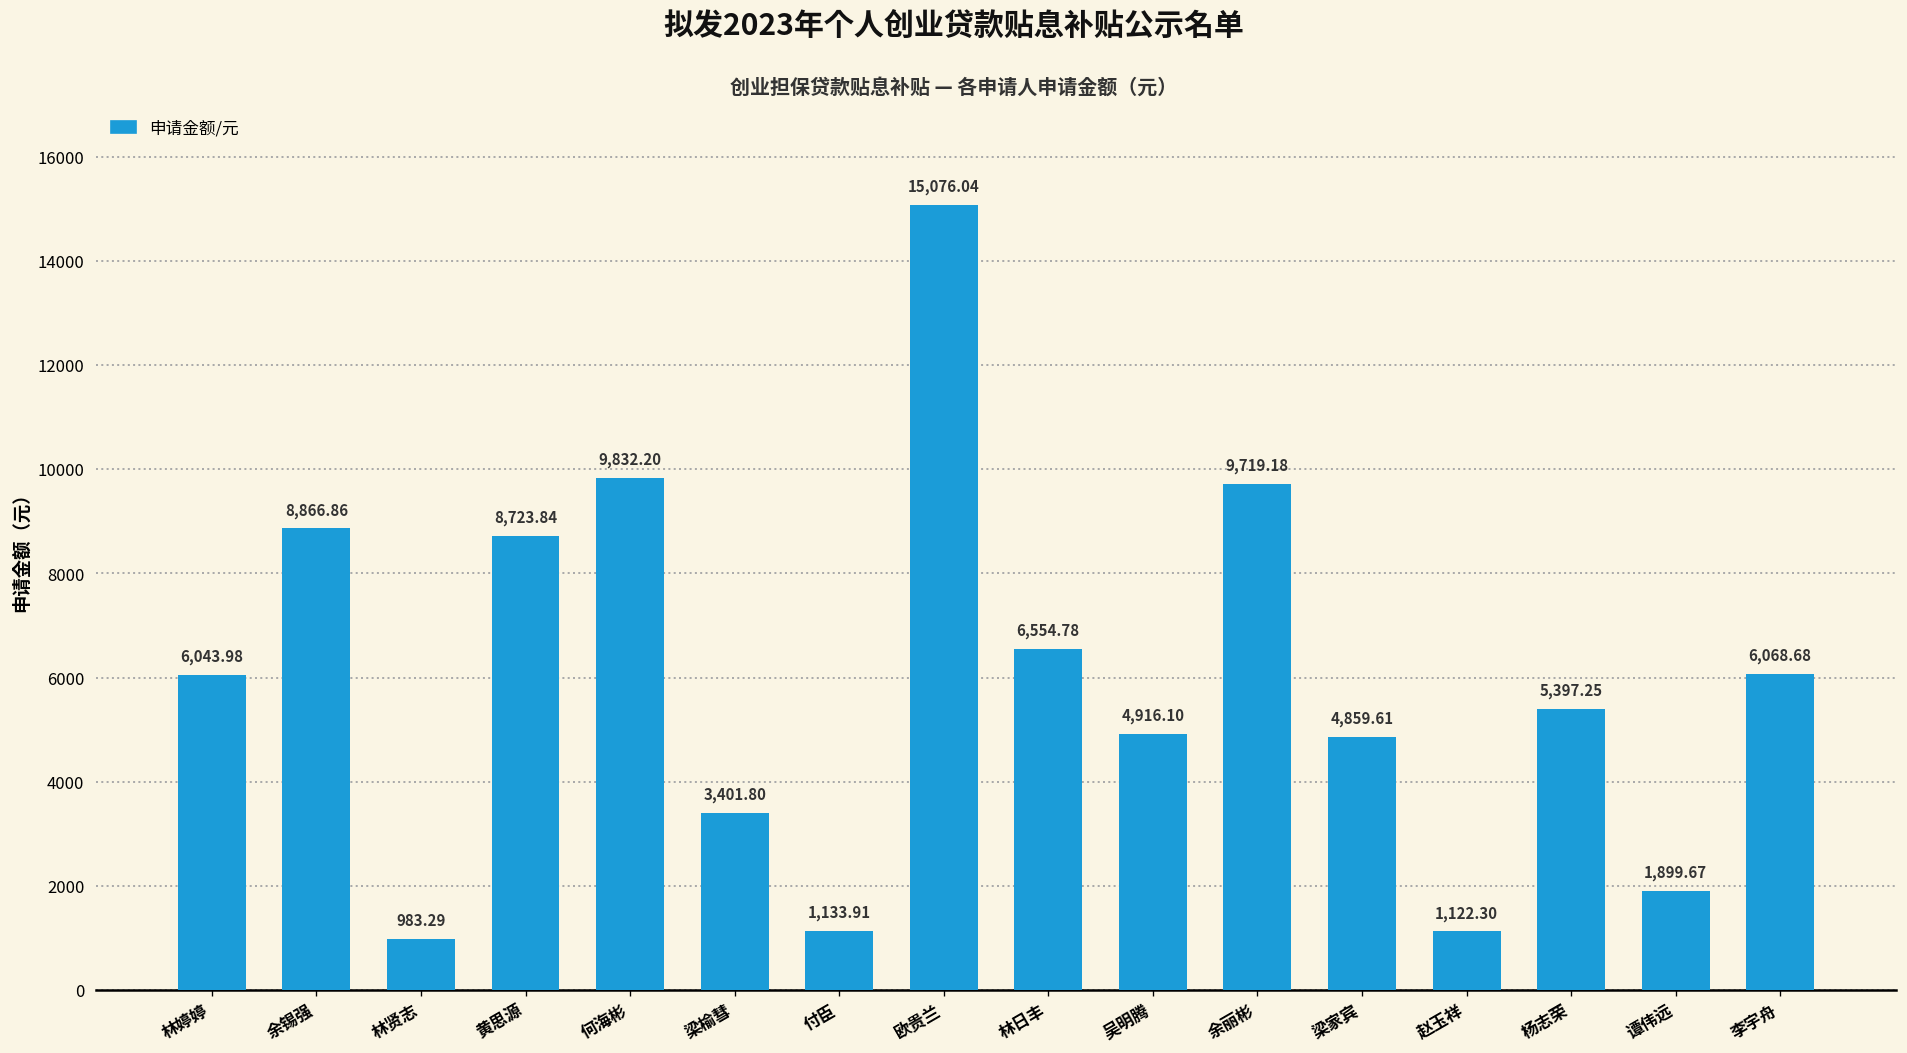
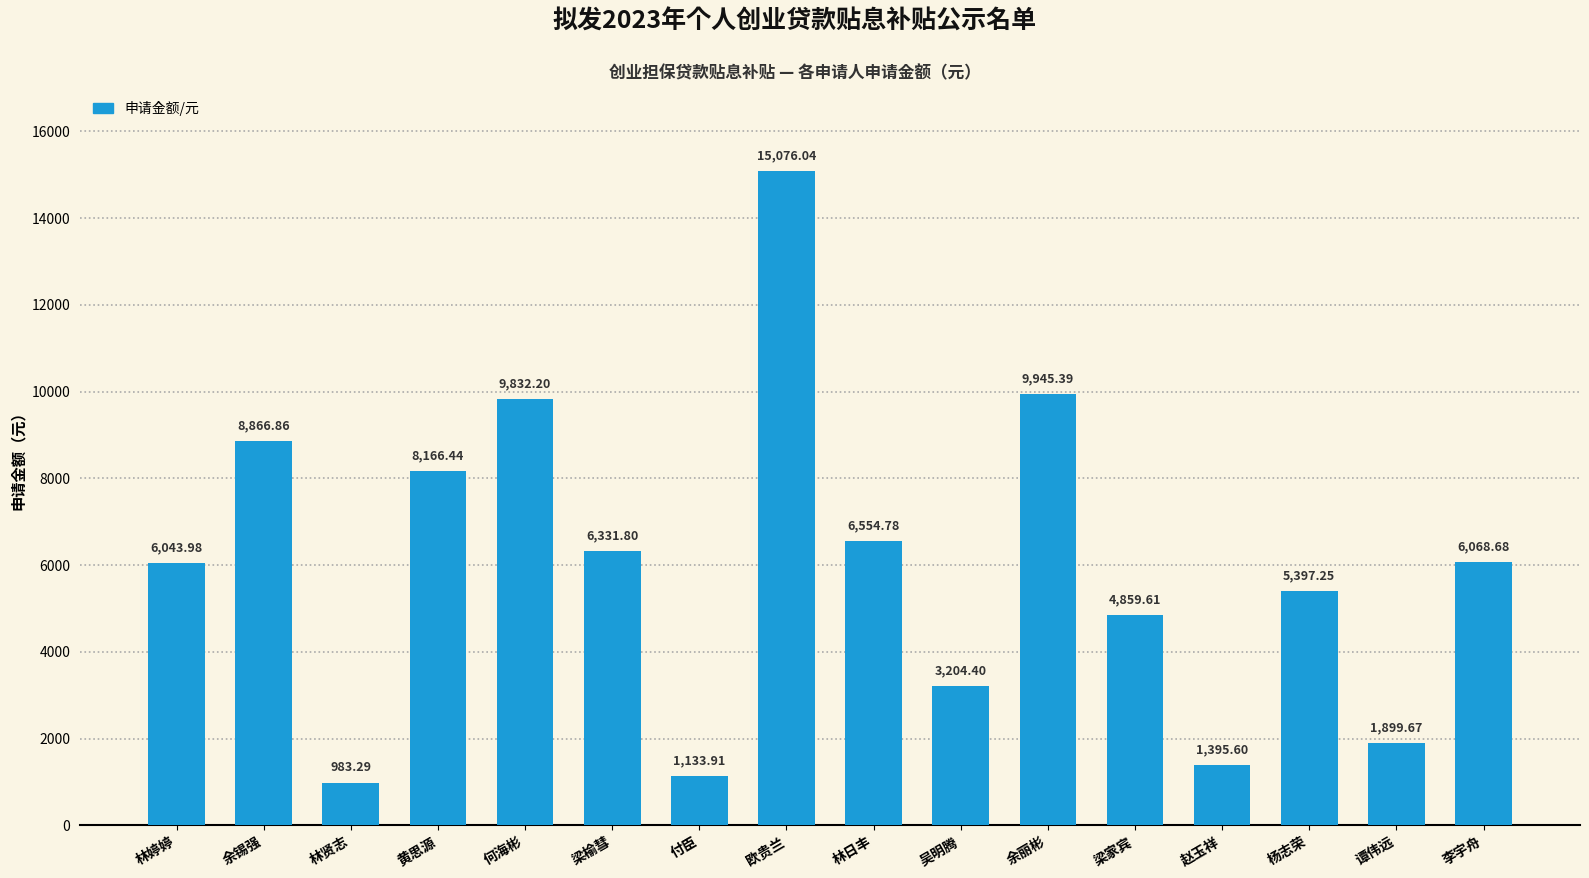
  {
    "林婷婷": "6,043.98",
    "余锡强": "8,866.86",
    "林贤志": "983.29",
-   "黄思源": "8,723.84",
+   "黄思源": "8,166.44",
    "何海彬": "9,832.20",
-   "梁榆彗": "3,401.80",
+   "梁榆彗": "6,331.80",
    "付臣": "1,133.91",
    "欧贵兰": "15,076.04",
    "林日丰": "6,554.78",
-   "吴明腾": "4,916.10",
-   "余丽彬": "9,719.18",
+   "吴明腾": "3,204.40",
+   "余丽彬": "9,945.39",
    "梁家宾": "4,859.61",
-   "赵玉祥": "1,122.30",
+   "赵玉祥": "1,395.60",
    "杨志荣": "5,397.25",
    "谭伟远": "1,899.67",
    "李宇舟": "6,068.68"
  }
